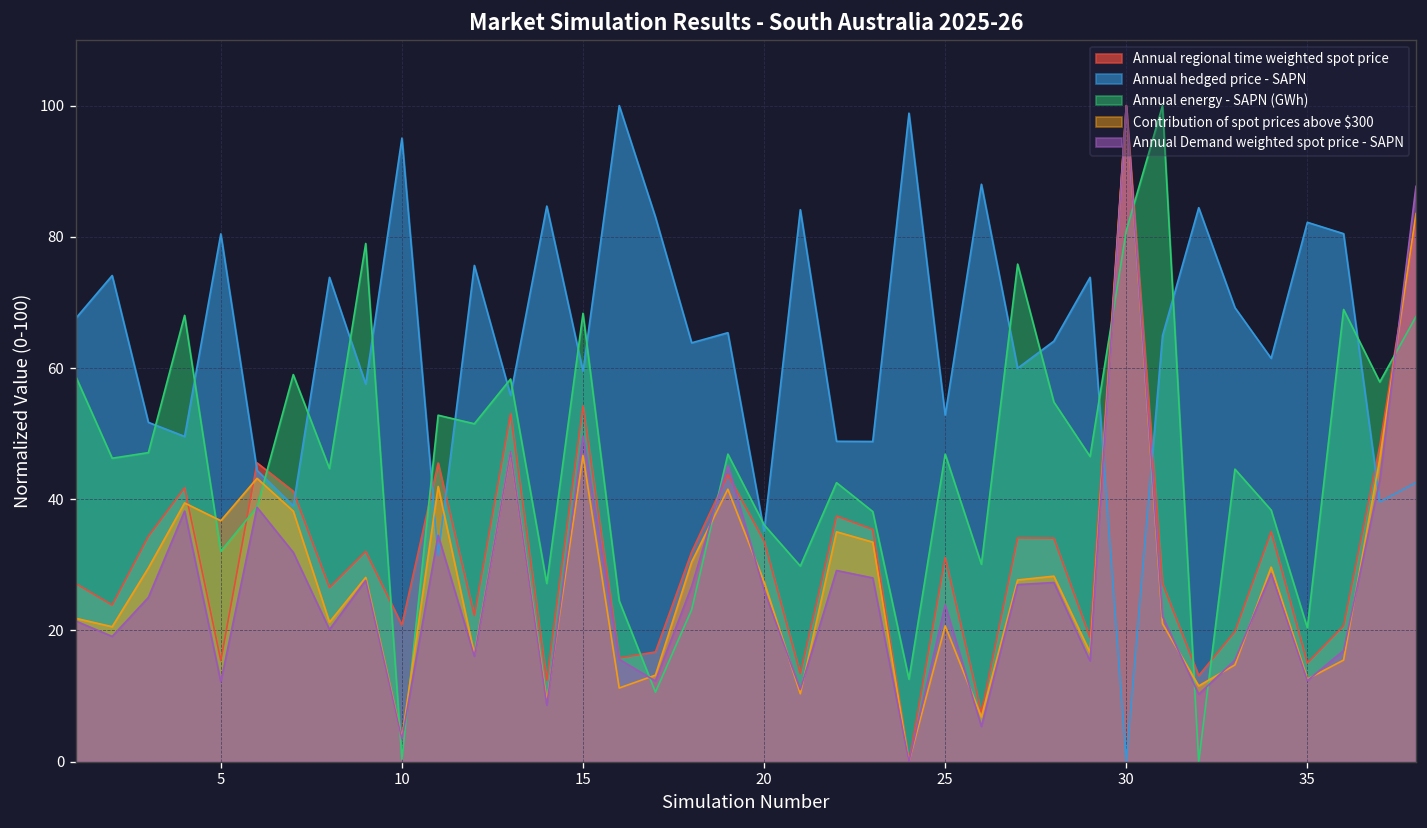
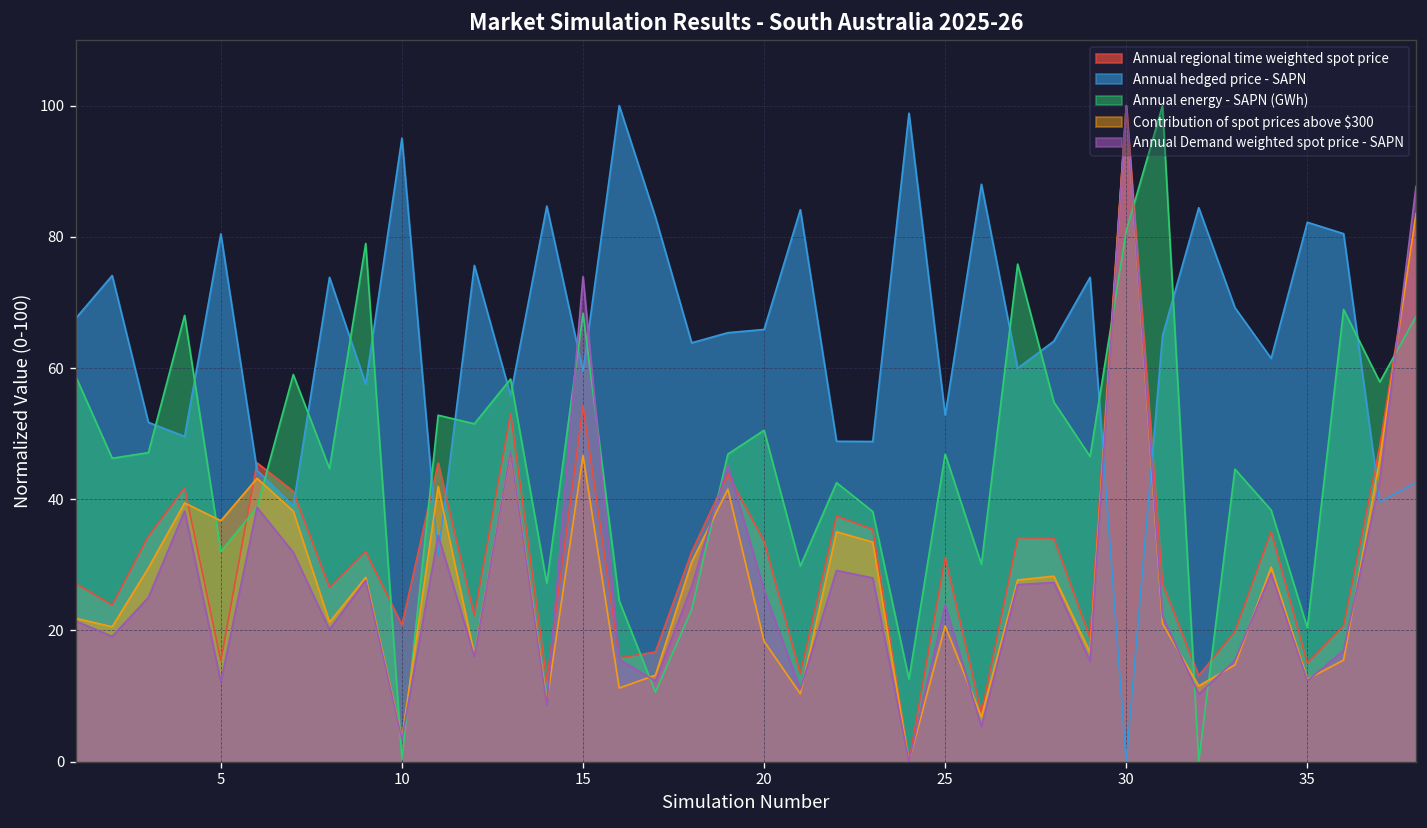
  {
    "Annual regional time weighted spot price": {
      "5": 15,
      "10": 21,
      "15": 54,
      "20": 34,
      "25": 31,
      "35": 15
    },
    "Annual hedged price - SAPN": {
      "5": 80,
      "10": 95,
      "15": 59,
-     "20": 35,
+     "20": 66,
      "25": 53,
      "30": 0,
      "35": 82
    },
    "Annual energy - SAPN (GWh)": {
      "5": 32,
      "10": 0,
      "15": 68,
-     "20": 36,
+     "20": 51,
      "25": 47,
      "30": 81,
      "35": 20
    },
    "Contribution of spot prices above $300": {
      "5": 37,
      "15": 47,
-     "20": 27,
+     "20": 18,
      "25": 21
    },
    "Annual Demand weighted spot price - SAPN": {
      "5": 12,
-     "15": 50,
+     "15": 74,
      "20": 26,
      "25": 24
    }
  }
